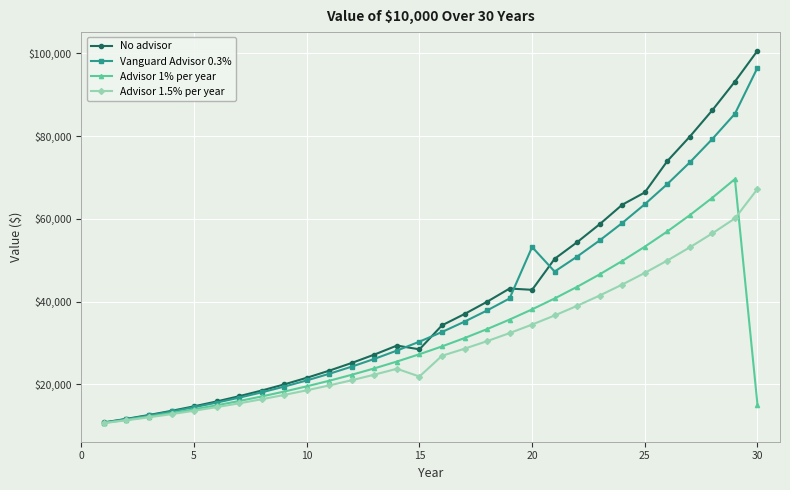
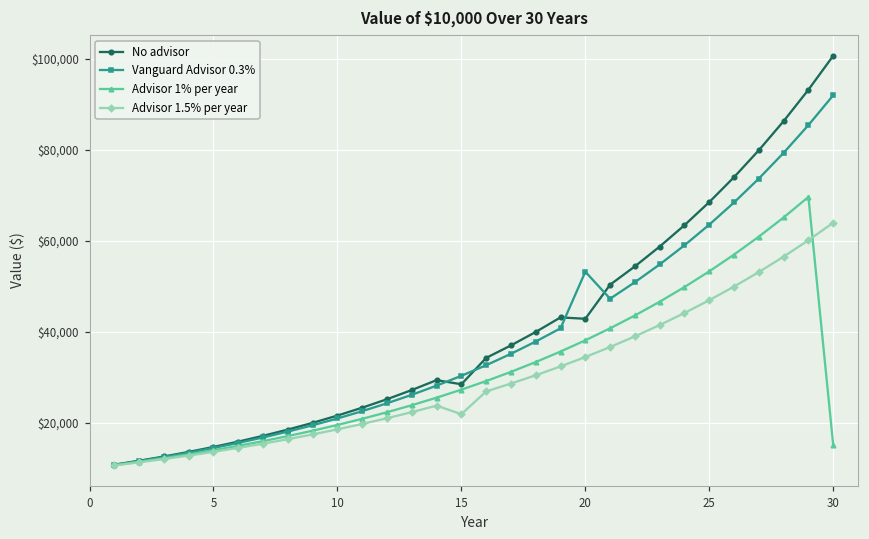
  {
    "No advisor": {
      "10": "$22,000",
      "15": "$28,000",
      "20": "$43,000",
-     "25": "$66,000",
+     "25": "$68,000",
      "30": "$101,000"
    },
    "Vanguard Advisor 0.3%": {
      "10": "$21,000",
      "15": "$30,000",
      "20": "$53,000",
      "25": "$64,000",
-     "30": "$97,000"
+     "30": "$92,000"
    },
    "Advisor 1% per year": {
      "10": "$20,000",
      "15": "$27,000",
      "20": "$38,000",
      "25": "$53,000",
      "30": "$15,000"
    },
    "Advisor 1.5% per year": {
      "10": "$19,000",
      "15": "$22,000",
      "20": "$34,000",
      "25": "$47,000",
-     "30": "$67,000"
+     "30": "$64,000"
    }
  }
